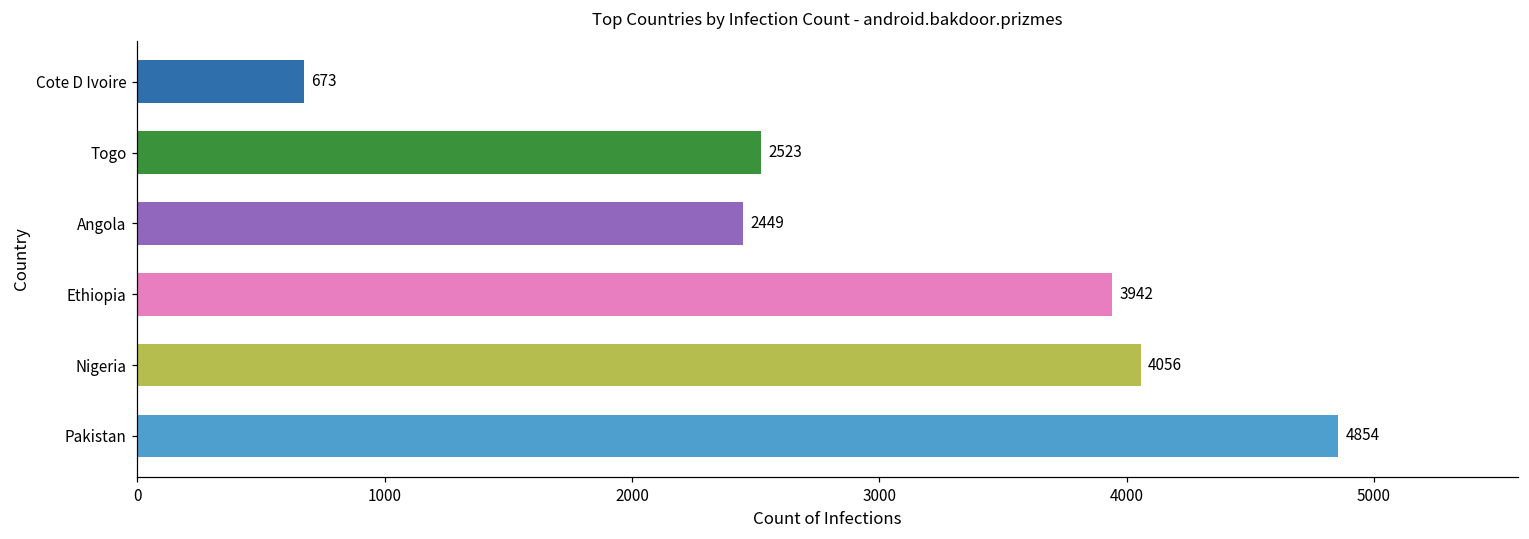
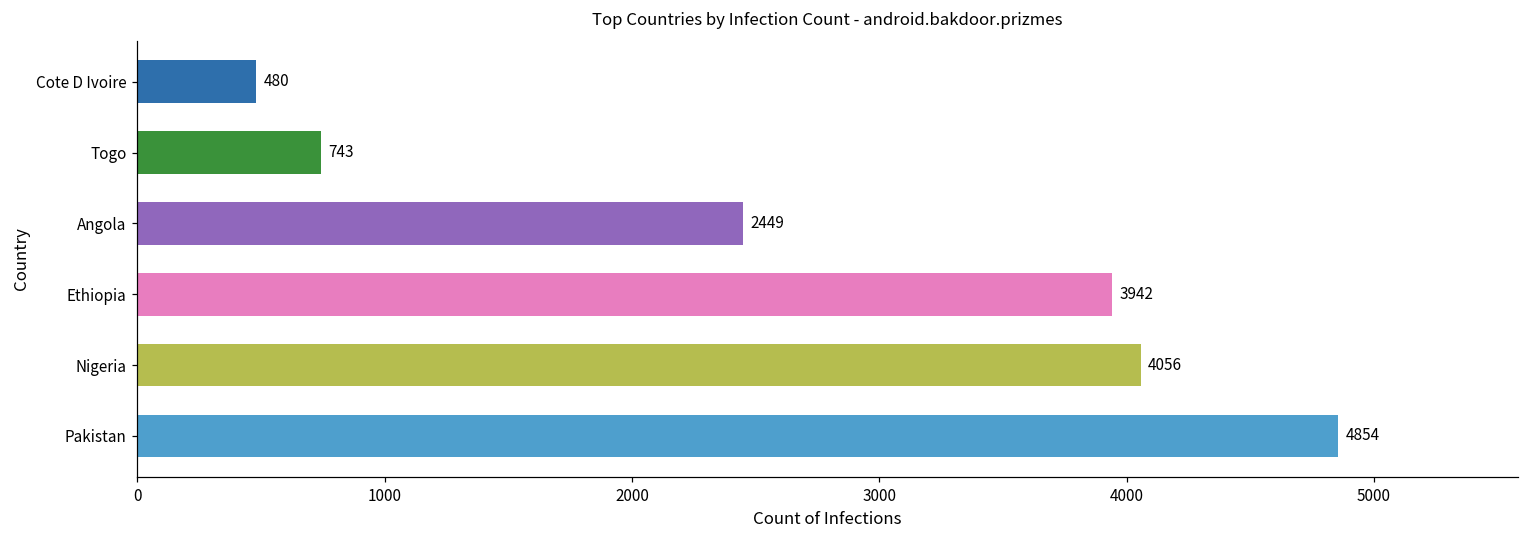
  {
-   "Cote D Ivoire": 673,
-   "Togo": 2523,
+   "Cote D Ivoire": 480,
+   "Togo": 743,
    "Angola": 2449,
    "Ethiopia": 3942,
    "Nigeria": 4056,
    "Pakistan": 4854
  }
